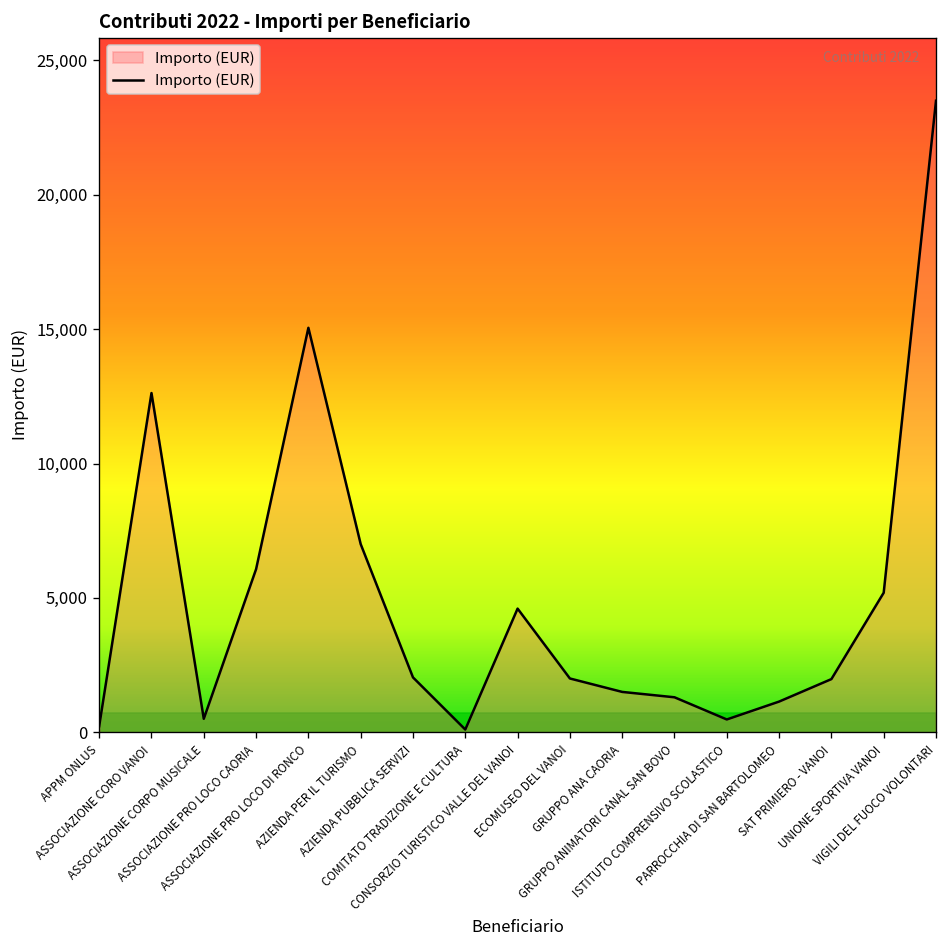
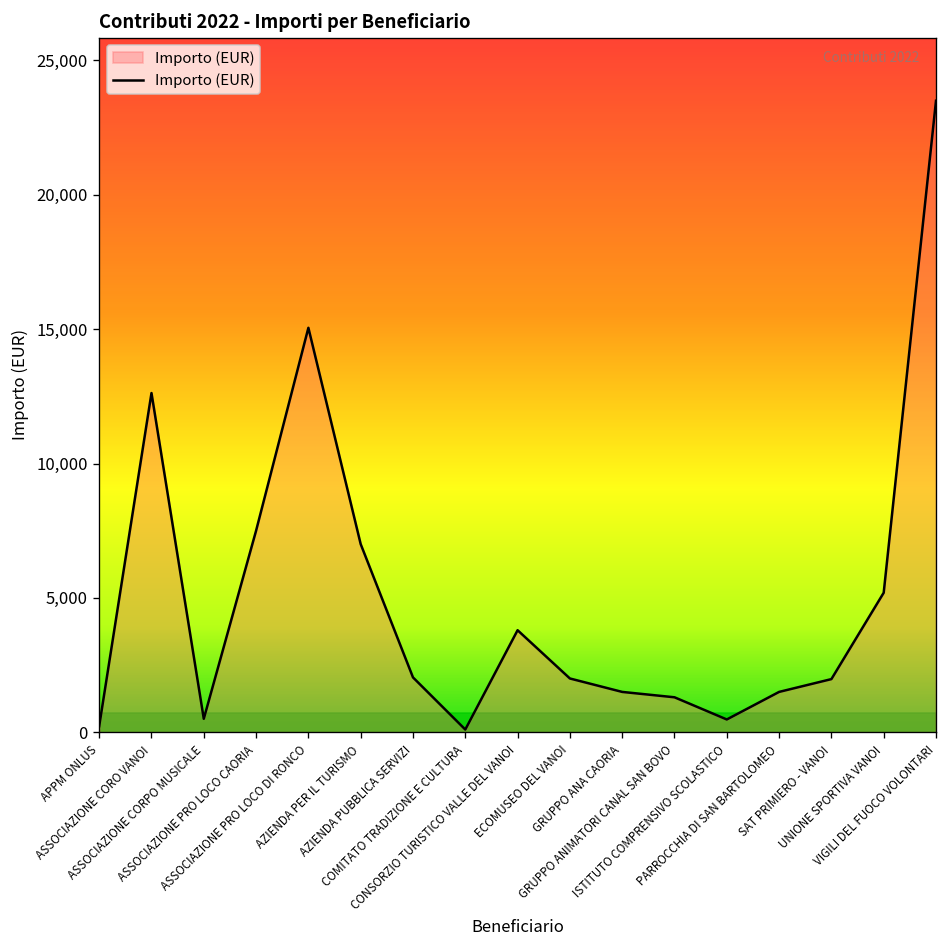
  {
    "ASSOCIAZIONE CORO VANOI": "12,600",
-   "ASSOCIAZIONE PRO LOCO CAORIA": "6,100",
+   "ASSOCIAZIONE PRO LOCO CAORIA": "7,500",
    "ASSOCIAZIONE PRO LOCO DI RONCO": "15,100",
    "AZIENDA PER IL TURISMO": "7,000",
    "AZIENDA PUBBLICA SERVIZI": "2,000",
-   "CONSORZIO TURISTICO VALLE DEL VANOI": "4,600",
+   "CONSORZIO TURISTICO VALLE DEL VANOI": "3,800",
    "ECOMUSEO DEL VANOI": "2,000",
    "GRUPPO ANA CAORIA": "1,500",
    "GRUPPO ANIMATORI CANAL SAN BOVO": "1,300",
-   "PARROCCHIA DI SAN BARTOLOMEO": "1,100",
+   "PARROCCHIA DI SAN BARTOLOMEO": "1,500",
    "SAT PRIMIERO - VANOI": "2,000",
    "UNIONE SPORTIVA VANOI": "5,200",
    "VIGILI DEL FUOCO VOLONTARI": "23,500"
  }
